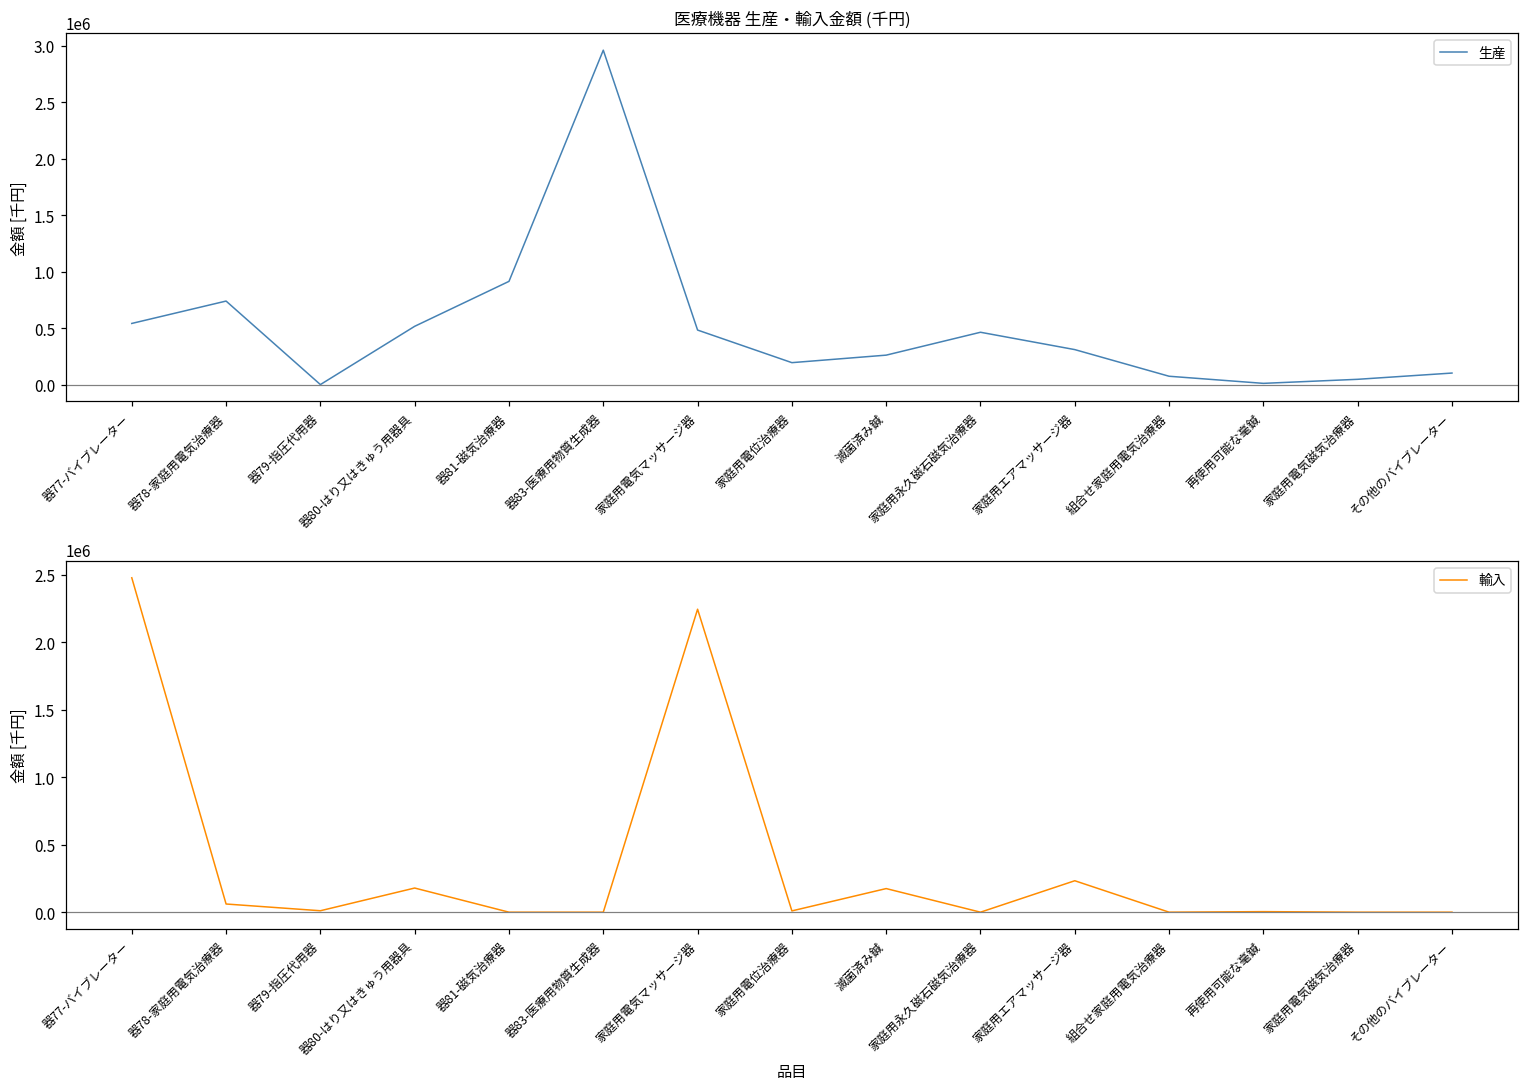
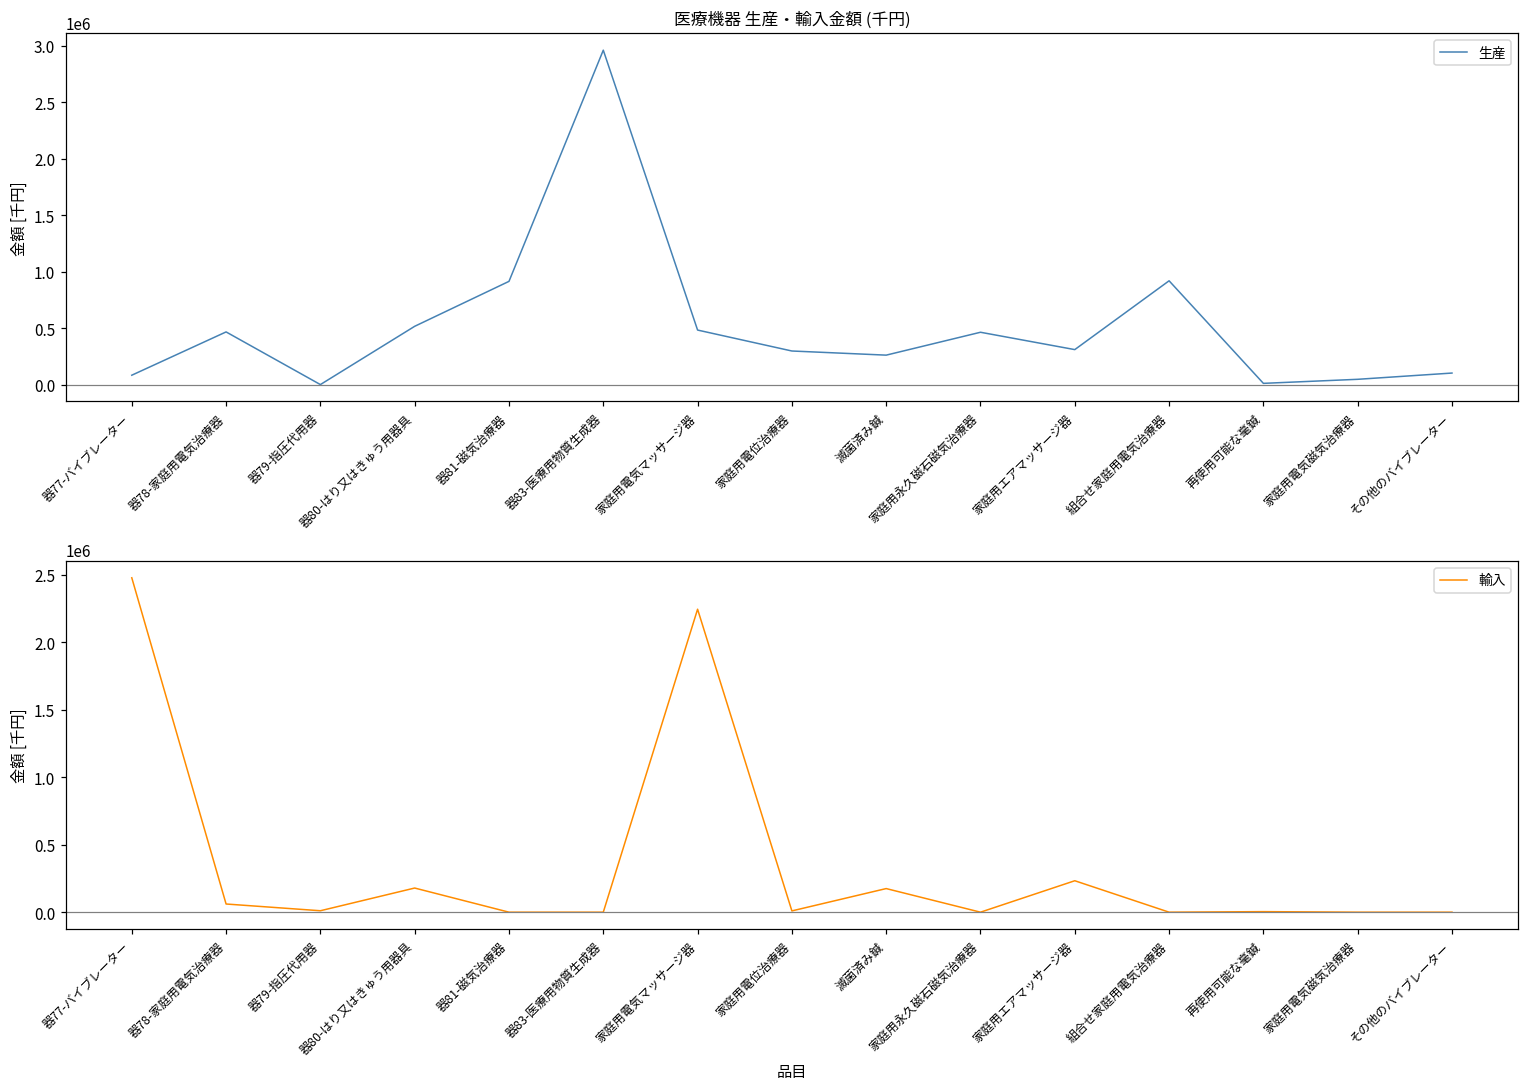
  {
    "医療機器 生産・輸入金額 (千円)": {
-     "器77-バイブレーター": 540000,
-     "器78-家庭用電気治療器": 740000,
+     "器77-バイブレーター": 80000,
+     "器78-家庭用電気治療器": 470000,
      "器79-指圧代用器": 0,
      "器80-はり又はきゅう用器具": 520000,
      "器81-磁気治療器": 910000,
      "器83-医療用物質生成器": 2960000,
      "家庭用電気マッサージ器": 480000,
-     "家庭用電位治療器": 190000,
+     "家庭用電位治療器": 300000,
      "滅菌済み鍼": 260000,
      "家庭用永久磁石磁気治療器": 460000,
      "家庭用エアマッサージ器": 310000,
-     "組合せ家庭用電気治療器": 70000,
+     "組合せ家庭用電気治療器": 920000,
      "再使用可能な毫鍼": 10000,
      "家庭用電気磁気治療器": 50000,
      "その他のバイブレーター": 100000
    }
  }
